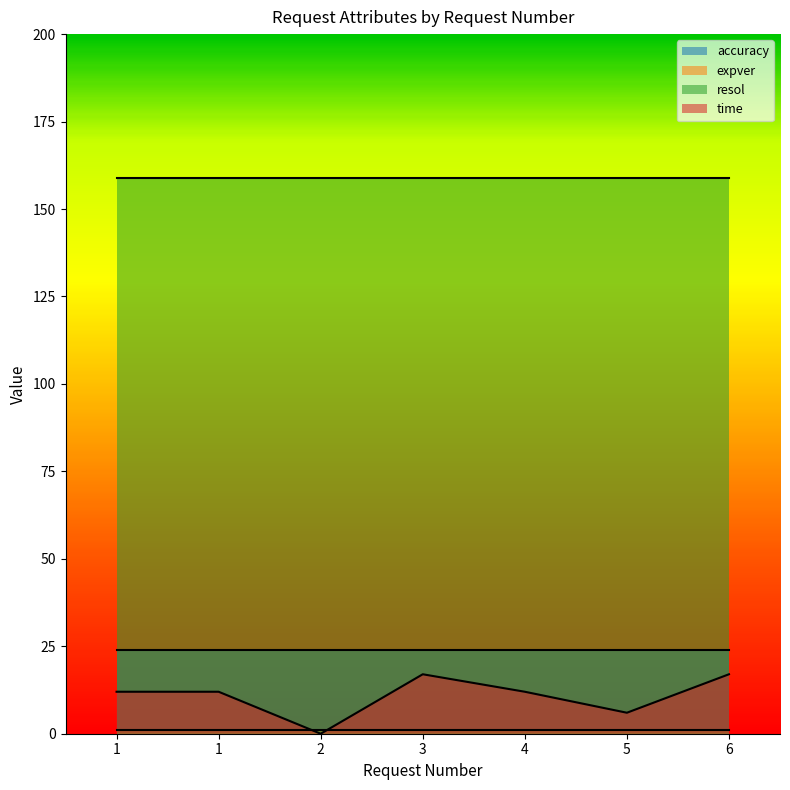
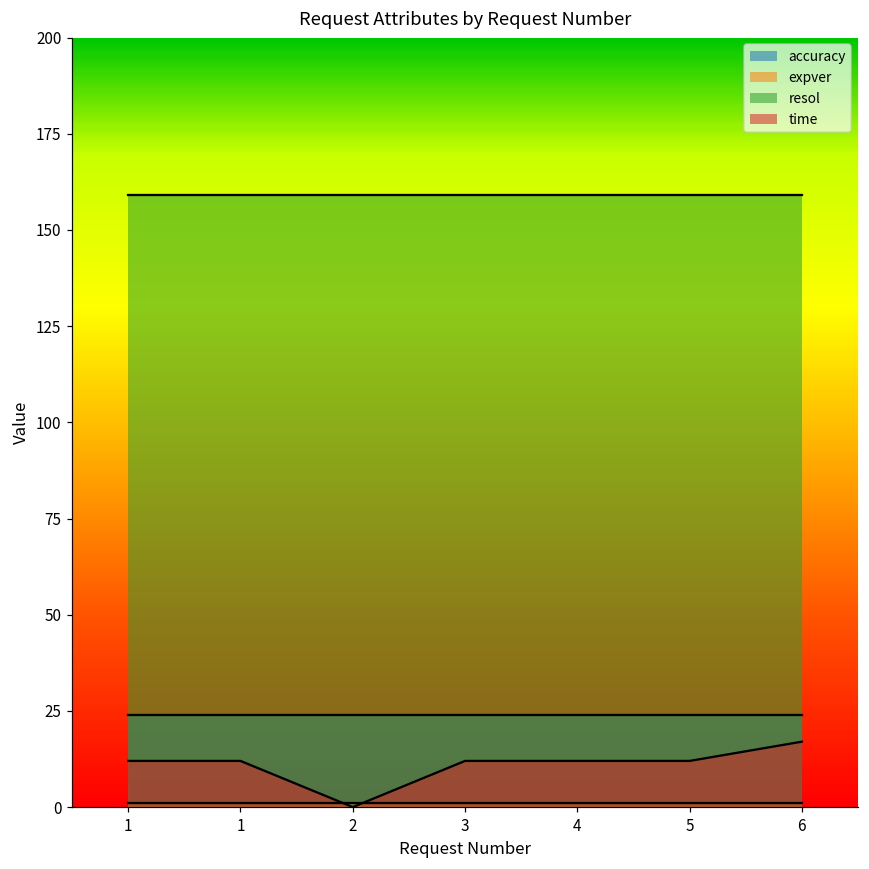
  {
    "accuracy": {
      "2": 24,
      "3": 24,
      "4": 24,
      "5": 24,
      "6": 24
    },
    "expver": {
      "2": 1,
      "3": 1,
      "4": 1,
      "5": 1,
      "6": 1
    },
    "resol": {
      "2": 159,
      "3": 159,
      "4": 159,
      "5": 159,
      "6": 159
    },
    "time": {
      "2": 0,
-     "3": 17,
+     "3": 12,
      "4": 12,
-     "5": 6,
+     "5": 12,
      "6": 17
    }
  }
